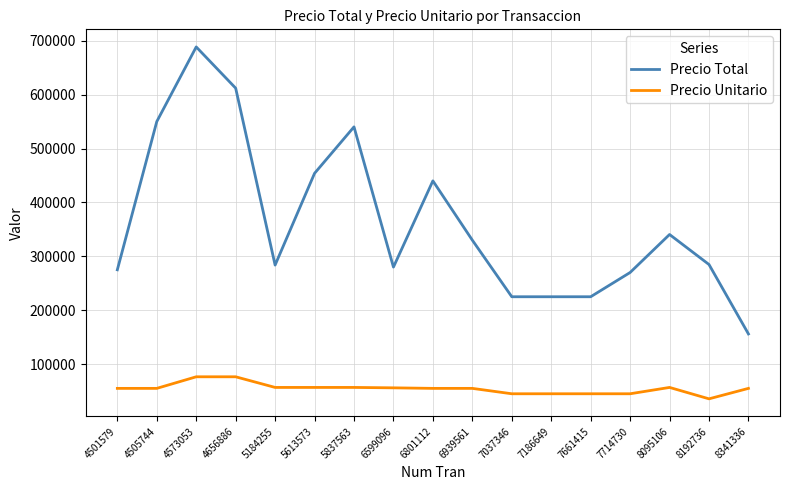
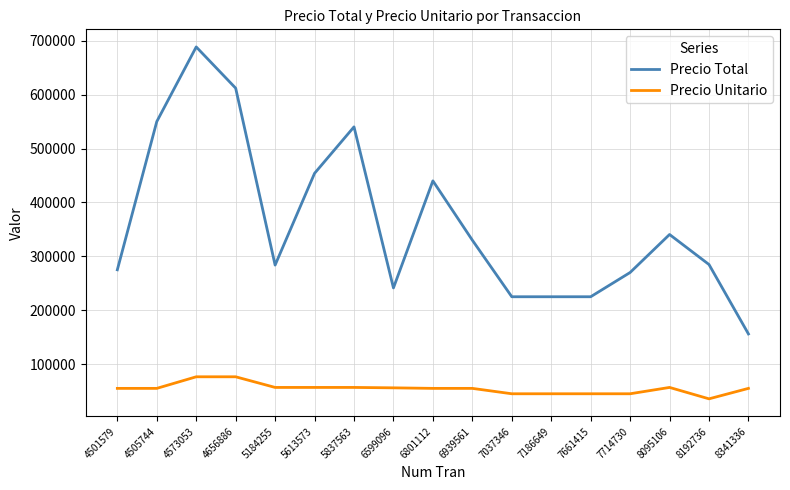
  {
    "Precio Total": {
      "4501579": 280000,
      "4505744": 550000,
      "4573053": 690000,
      "4656886": 610000,
      "5184255": 280000,
      "5613573": 450000,
      "5837563": 540000,
-     "6599096": 280000,
+     "6599096": 240000,
      "6801112": 440000,
      "6939561": 330000,
      "7037346": 230000,
      "7186649": 230000,
      "7661415": 230000,
      "7714730": 270000,
      "8095106": 340000,
      "8192736": 280000,
      "8341336": 160000
    },
    "Precio Unitario": {
      "4501579": 60000,
      "4505744": 60000,
      "4573053": 80000,
      "4656886": 80000,
      "5184255": 60000,
      "5613573": 60000,
      "5837563": 60000,
      "6599096": 60000,
      "6801112": 60000,
      "6939561": 60000,
      "7037346": 50000,
      "7186649": 50000,
      "7661415": 50000,
      "7714730": 50000,
      "8095106": 60000,
      "8192736": 40000,
      "8341336": 60000
    }
  }
